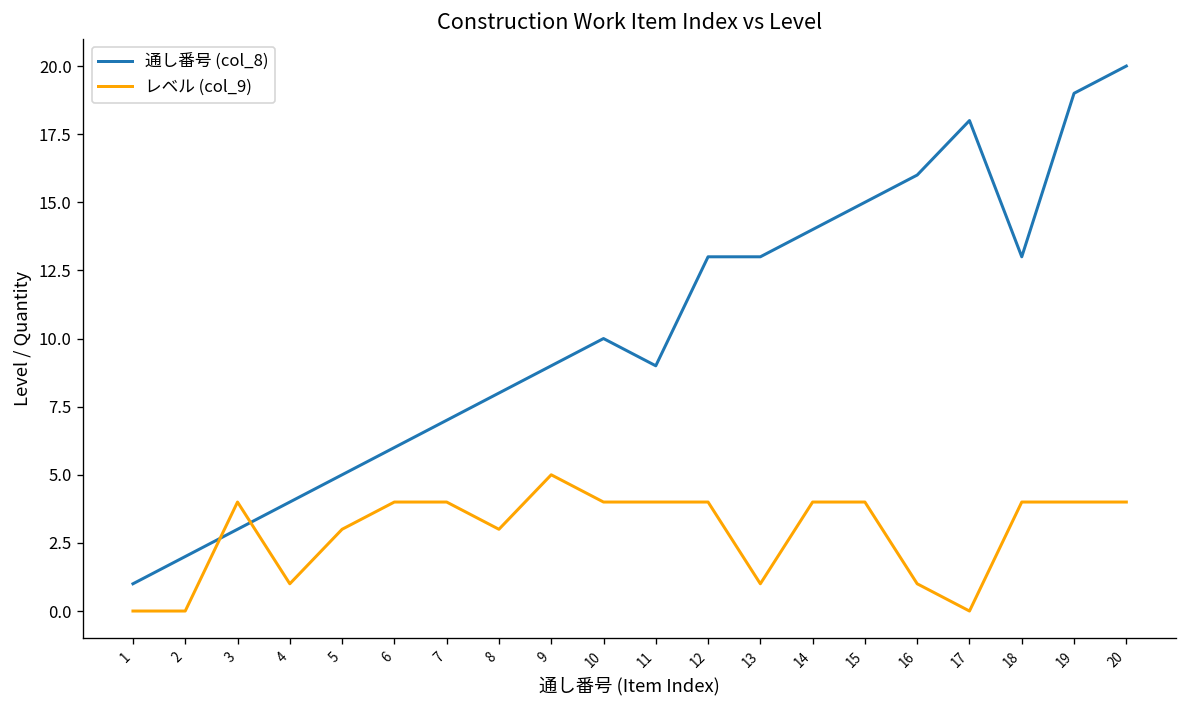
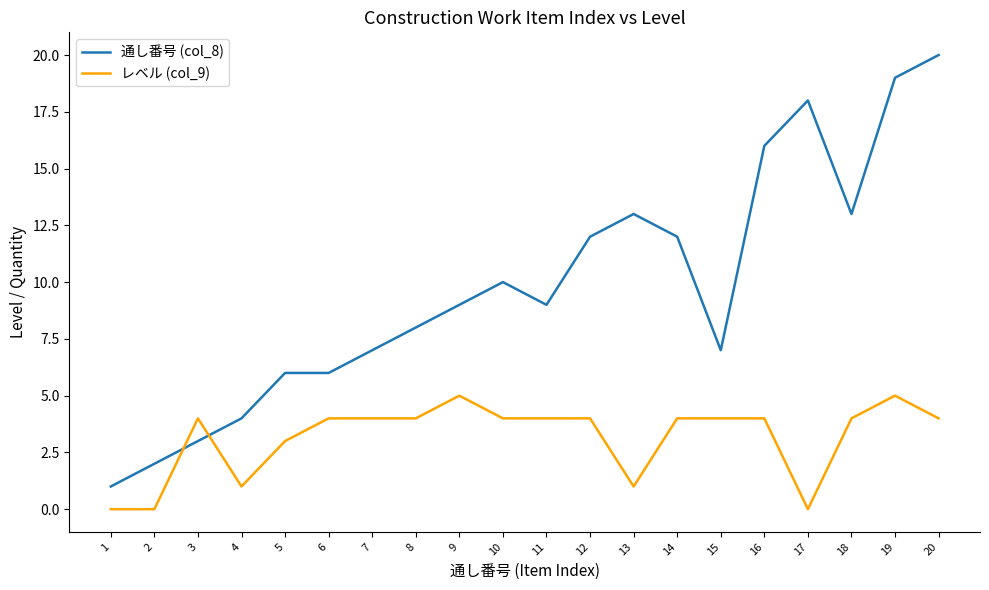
  {
    "通し番号 (col_8)": {
      "1": 1,
      "2": 2,
      "3": 3,
      "4": 4,
-     "5": 5,
+     "5": 6,
      "6": 6,
      "7": 7,
      "8": 8,
      "9": 9,
      "10": 10,
      "11": 9,
-     "12": 13,
+     "12": 12,
      "13": 13,
-     "14": 14,
-     "15": 15,
+     "14": 12,
+     "15": 7,
      "16": 16,
      "17": 18,
      "18": 13,
      "19": 19,
      "20": 20
    },
    "レベル (col_9)": {
      "1": 0,
      "2": 0,
      "3": 4,
      "4": 1,
      "5": 3,
      "6": 4,
      "7": 4,
-     "8": 3,
+     "8": 4,
      "9": 5,
      "10": 4,
      "11": 4,
      "12": 4,
      "13": 1,
      "14": 4,
      "15": 4,
-     "16": 1,
+     "16": 4,
      "17": 0,
      "18": 4,
-     "19": 4,
+     "19": 5,
      "20": 4
    }
  }
